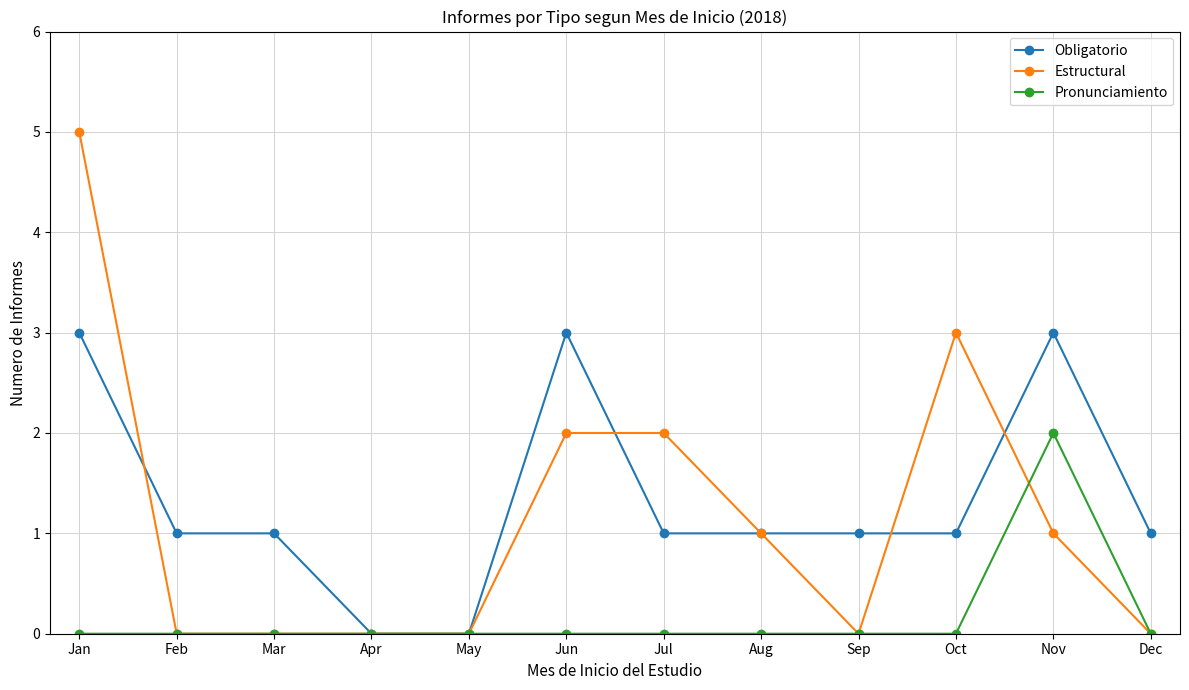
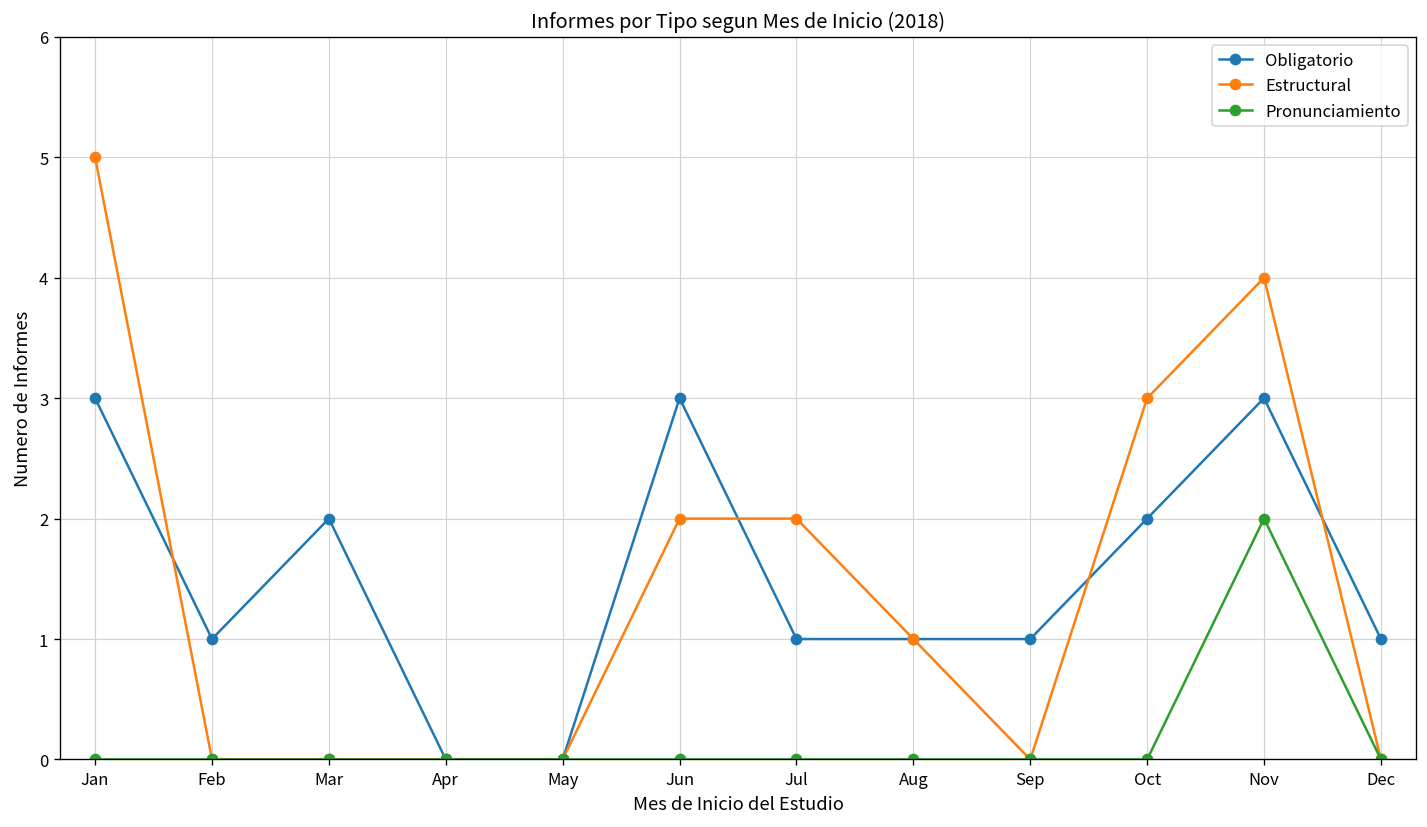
  {
    "Obligatorio": {
      "Jan": 3,
      "Feb": 1,
-     "Mar": 1,
+     "Mar": 2,
      "Jun": 3,
      "Jul": 1,
      "Sep": 1,
-     "Oct": 1,
+     "Oct": 2,
      "Nov": 3,
      "Dec": 1
    },
    "Estructural": {
      "Jan": 5,
      "Jun": 2,
      "Jul": 2,
      "Oct": 3,
-     "Nov": 1
+     "Nov": 4
    },
    "Pronunciamiento": {
      "Jan": 0,
      "Jun": 0,
      "Jul": 0,
      "Aug": 0,
      "Oct": 0,
      "Nov": 2
    }
  }
